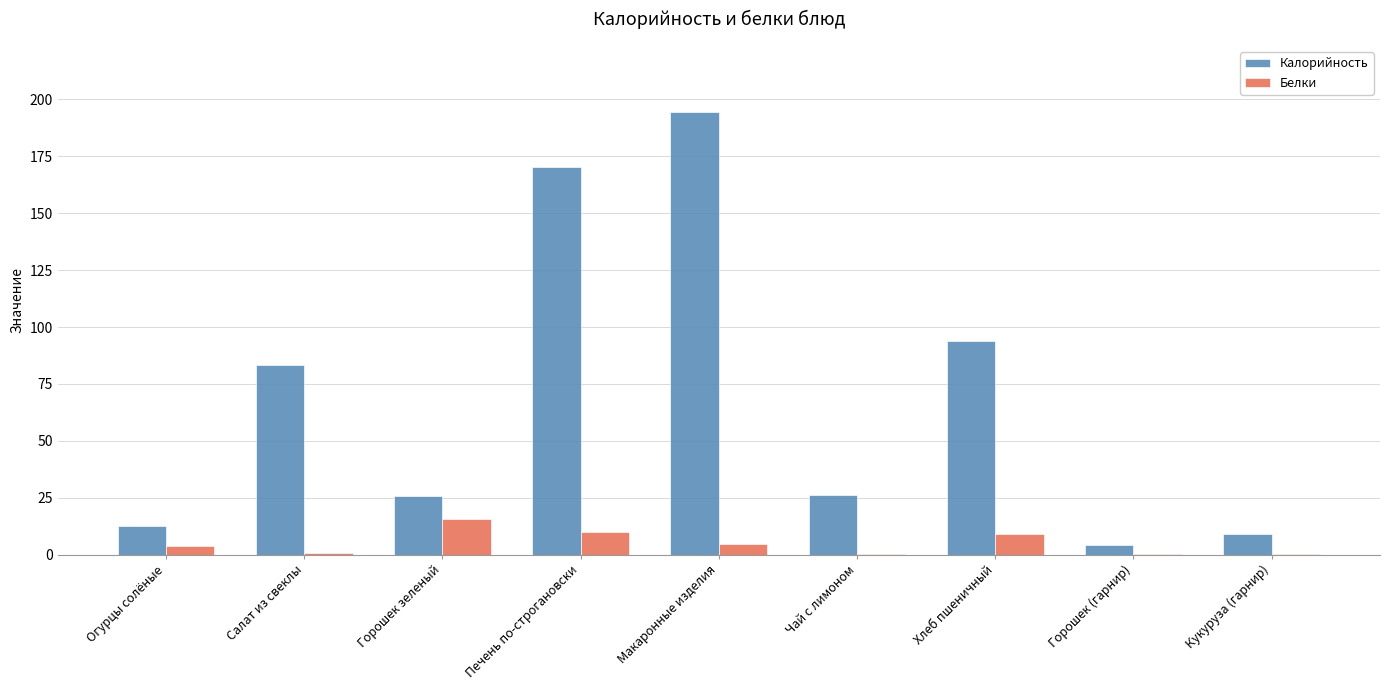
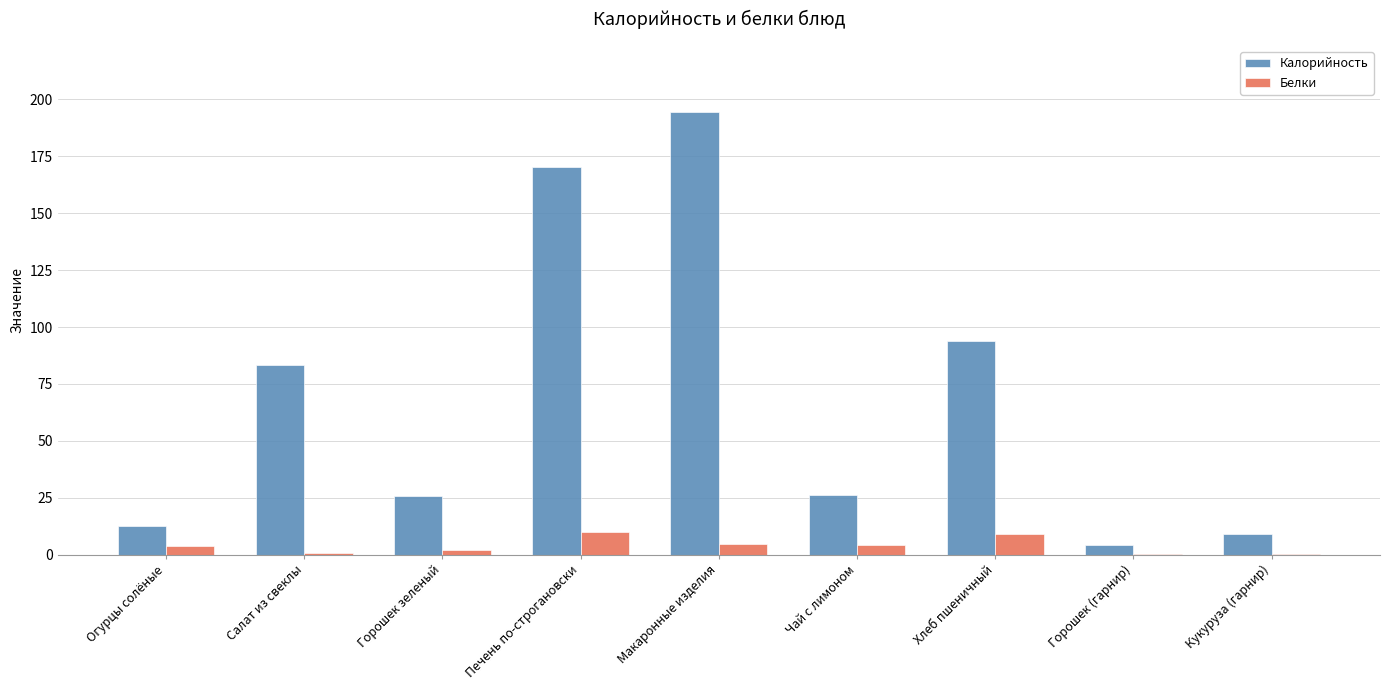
  {
    "Калорийность": {
      "Огурцы солёные": 13,
      "Салат из свеклы": 83,
      "Горошек зеленый": 26,
      "Печень по-строгановски": 171,
      "Макаронные изделия": 194,
      "Чай с лимоном": 26,
      "Хлеб пшеничный": 94,
      "Горошек (гарнир)": 4,
      "Кукуруза (гарнир)": 9
    },
    "Белки": {
      "Огурцы солёные": 4,
-     "Горошек зеленый": 16,
+     "Горошек зеленый": 2,
      "Печень по-строгановски": 10,
      "Макаронные изделия": 5,
-     "Чай с лимоном": 0,
+     "Чай с лимоном": 4,
      "Хлеб пшеничный": 9
    }
  }
